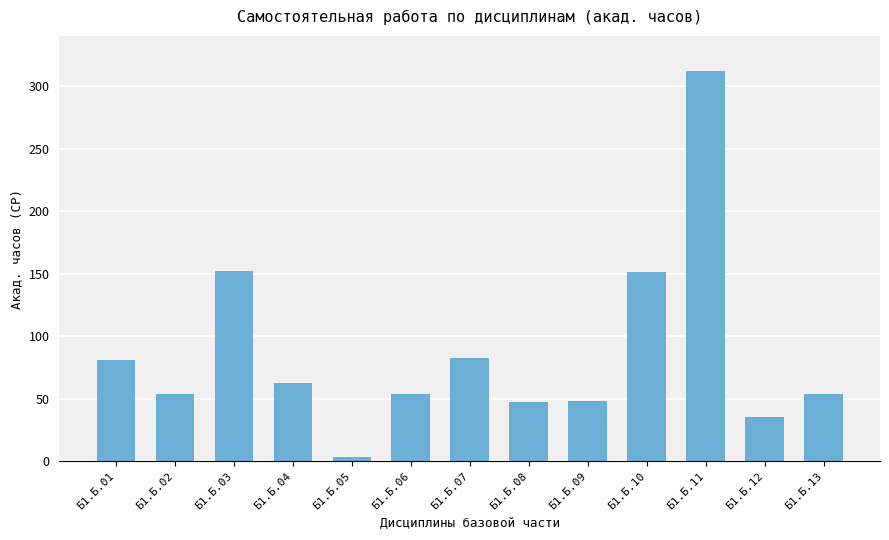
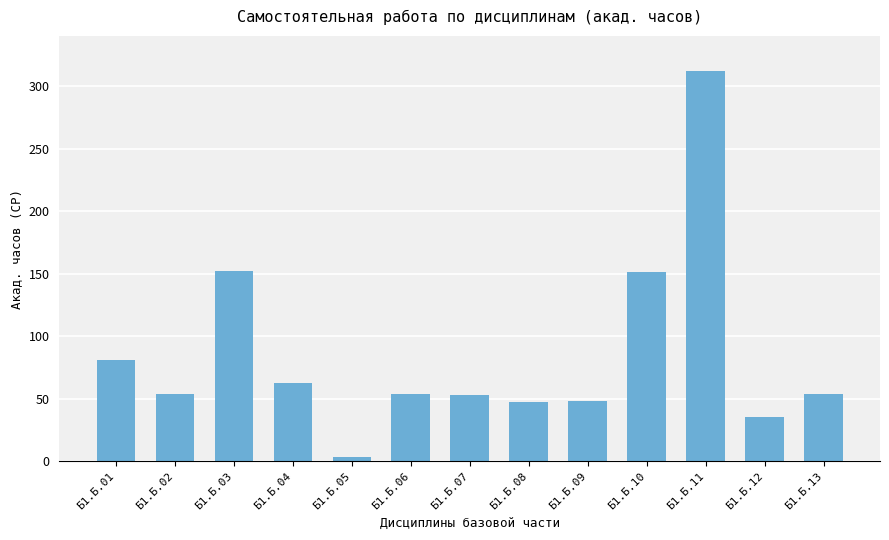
  {
    "Б1.Б.01": 81,
    "Б1.Б.02": 54,
    "Б1.Б.03": 152,
    "Б1.Б.04": 63,
    "Б1.Б.05": 4,
    "Б1.Б.06": 54,
-   "Б1.Б.07": 82,
+   "Б1.Б.07": 53,
    "Б1.Б.08": 47,
    "Б1.Б.09": 48,
    "Б1.Б.10": 152,
    "Б1.Б.11": 312,
    "Б1.Б.12": 36,
    "Б1.Б.13": 54
  }
